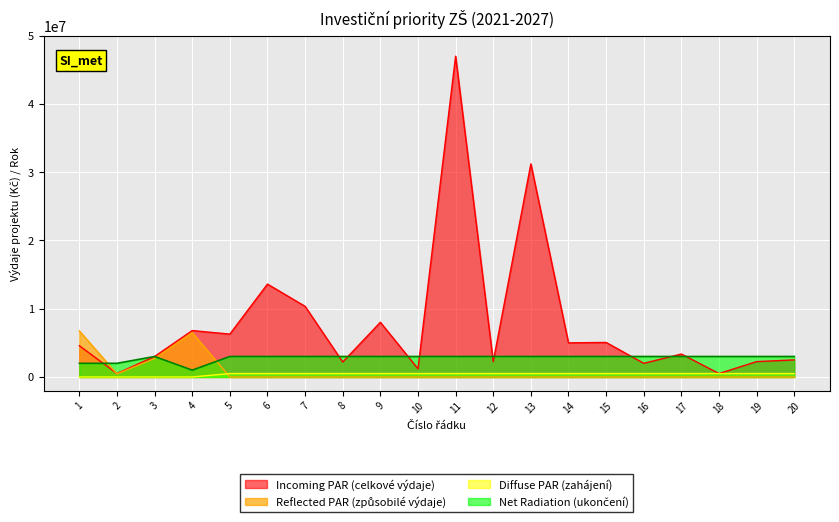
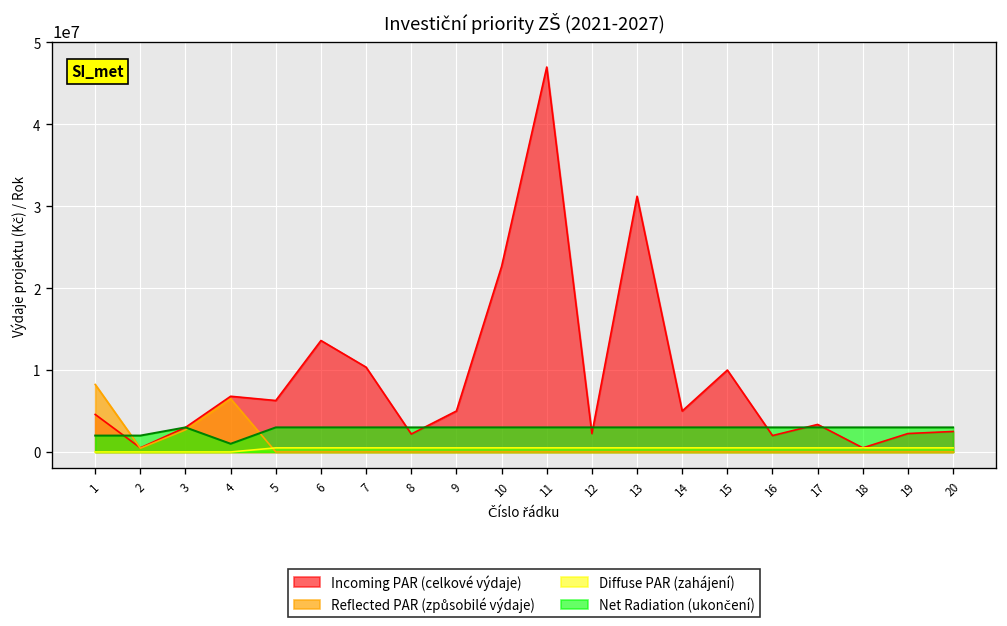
  {
    "Incoming PAR (celkové výdaje)": {
      "1": 5000000,
      "5": 6000000,
      "6": 14000000,
      "7": 10000000,
      "8": 2000000,
-     "9": 8000000,
-     "10": 1000000,
+     "9": 5000000,
+     "10": 23000000,
      "11": 47000000,
      "12": 2000000,
      "13": 31000000,
      "14": 5000000,
-     "15": 5000000,
+     "15": 10000000,
      "16": 2000000,
      "19": 2000000,
      "20": 3000000
    },
    "Reflected PAR (způsobilé výdaje)": {
-     "1": 7000000,
+     "1": 8000000,
      "5": 0,
      "6": 0,
      "7": 0,
      "8": 0,
      "9": 0,
      "10": 0,
      "11": 0,
      "12": 0,
      "13": 0,
      "14": 0,
      "15": 0,
      "16": 0,
      "17": 0,
      "18": 0,
      "19": 0,
      "20": 0
    },
    "Diffuse PAR (zahájení)": {
      "1": 0,
      "2": 0,
      "3": 0,
      "4": 0,
      "5": 1000000,
      "6": 1000000,
      "7": 1000000,
      "8": 1000000,
      "9": 1000000,
      "10": 1000000,
      "11": 1000000,
      "12": 1000000,
      "13": 1000000,
      "14": 1000000,
      "15": 1000000,
      "16": 1000000,
      "17": 1000000,
      "19": 1000000,
      "20": 1000000
    },
    "Net Radiation (ukončení)": {
      "1": 2000000,
      "2": 2000000,
      "4": 1000000,
      "5": 3000000,
      "6": 3000000,
      "7": 3000000,
      "8": 3000000,
      "9": 3000000,
      "10": 3000000,
      "11": 3000000,
      "12": 3000000,
      "13": 3000000,
      "14": 3000000,
      "15": 3000000,
      "16": 3000000,
      "18": 3000000,
      "19": 3000000,
      "20": 3000000
    }
  }
